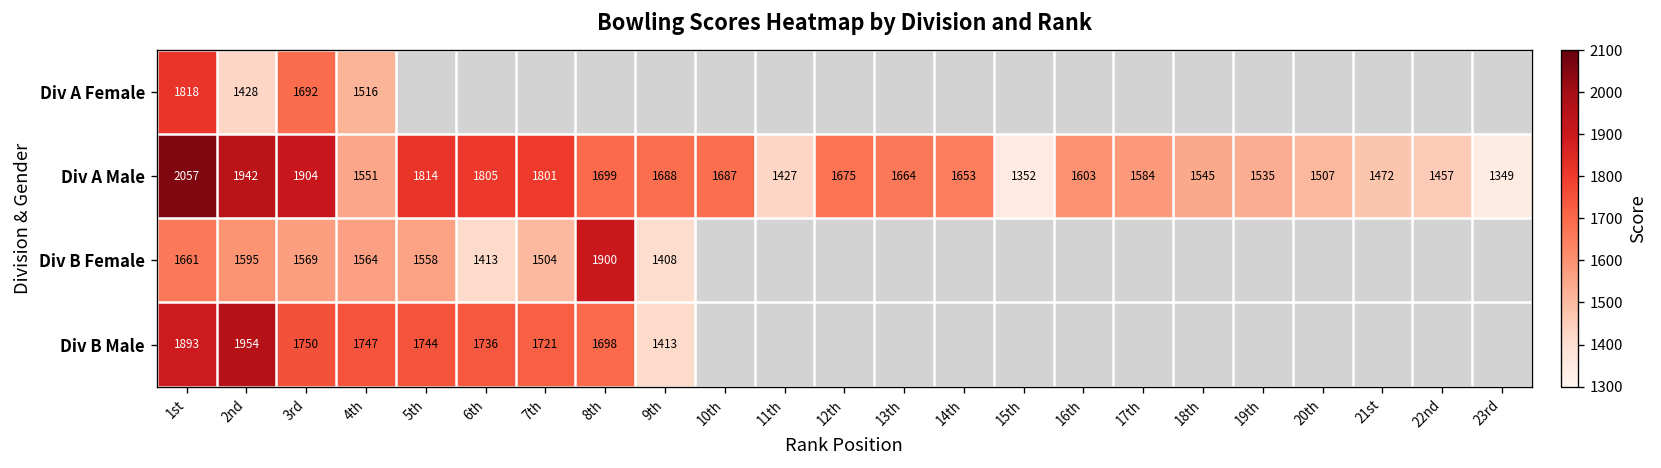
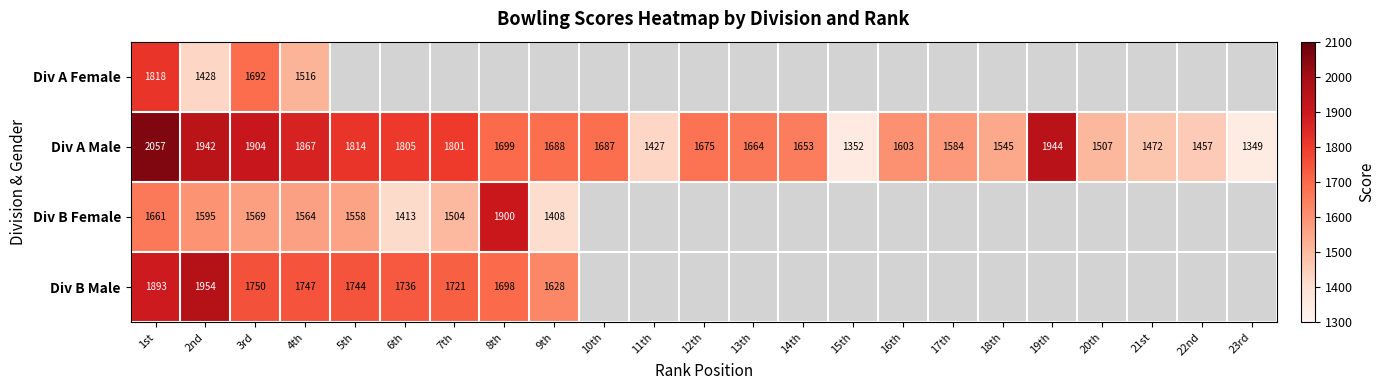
  {
    "Div A Female": {
      "1st": 1818,
      "2nd": 1428,
      "3rd": 1692,
      "4th": 1516
    },
    "Div A Male": {
      "1st": 2057,
      "2nd": 1942,
      "3rd": 1904,
-     "4th": 1551,
+     "4th": 1867,
      "5th": 1814,
      "6th": 1805,
      "7th": 1801,
      "8th": 1699,
      "9th": 1688,
      "10th": 1687,
      "11th": 1427,
      "12th": 1675,
      "13th": 1664,
      "14th": 1653,
      "15th": 1352,
      "16th": 1603,
      "17th": 1584,
      "18th": 1545,
-     "19th": 1535,
+     "19th": 1944,
      "20th": 1507,
      "21st": 1472,
      "22nd": 1457,
      "23rd": 1349
    },
    "Div B Female": {
      "1st": 1661,
      "2nd": 1595,
      "3rd": 1569,
      "4th": 1564,
      "5th": 1558,
      "6th": 1413,
      "7th": 1504,
      "8th": 1900,
      "9th": 1408
    },
    "Div B Male": {
      "1st": 1893,
      "2nd": 1954,
      "3rd": 1750,
      "4th": 1747,
      "5th": 1744,
      "6th": 1736,
      "7th": 1721,
      "8th": 1698,
-     "9th": 1413
+     "9th": 1628
    }
  }
